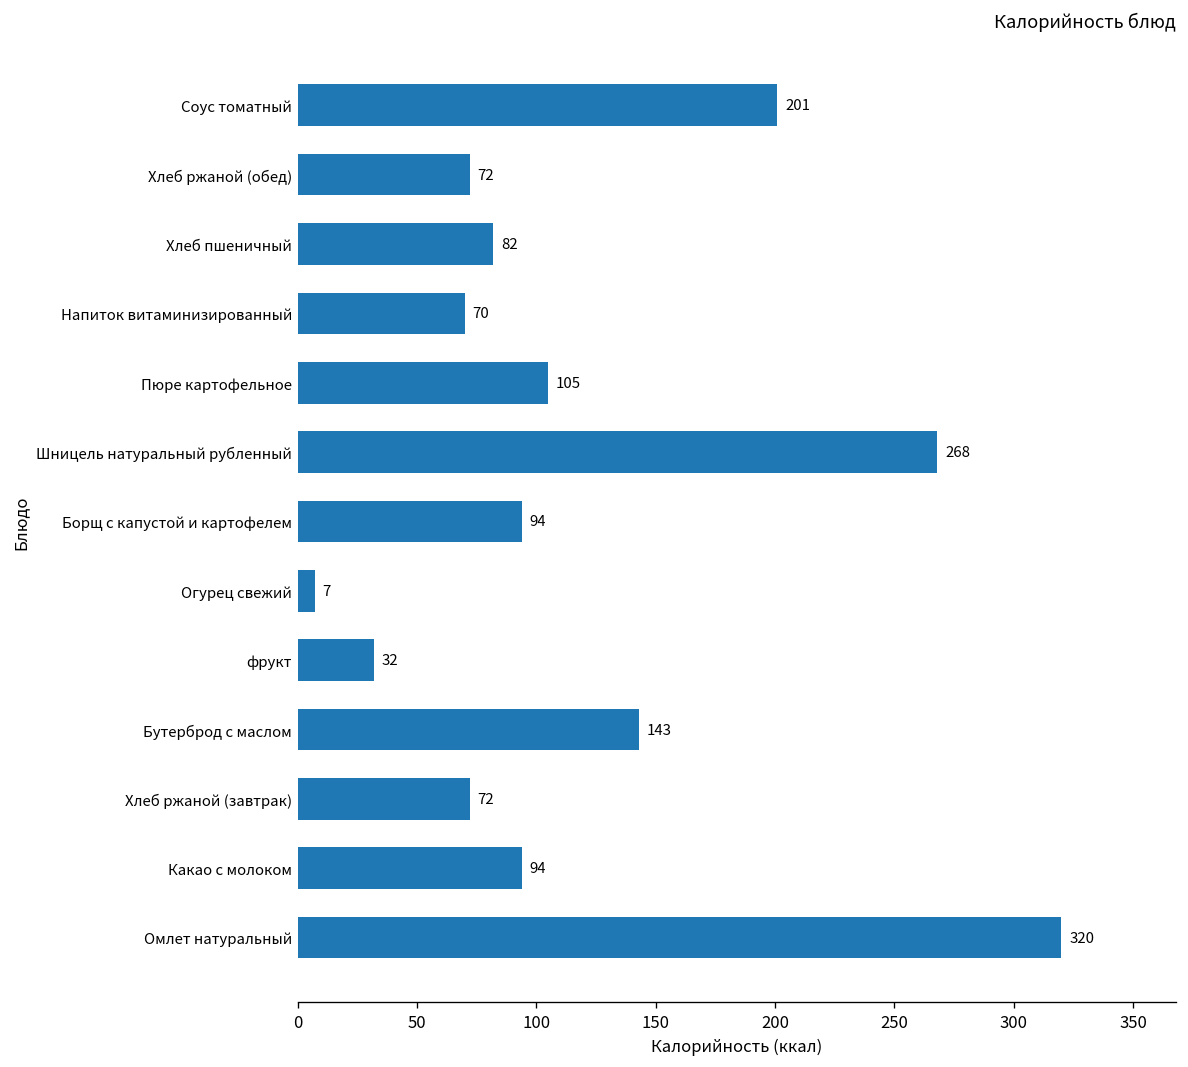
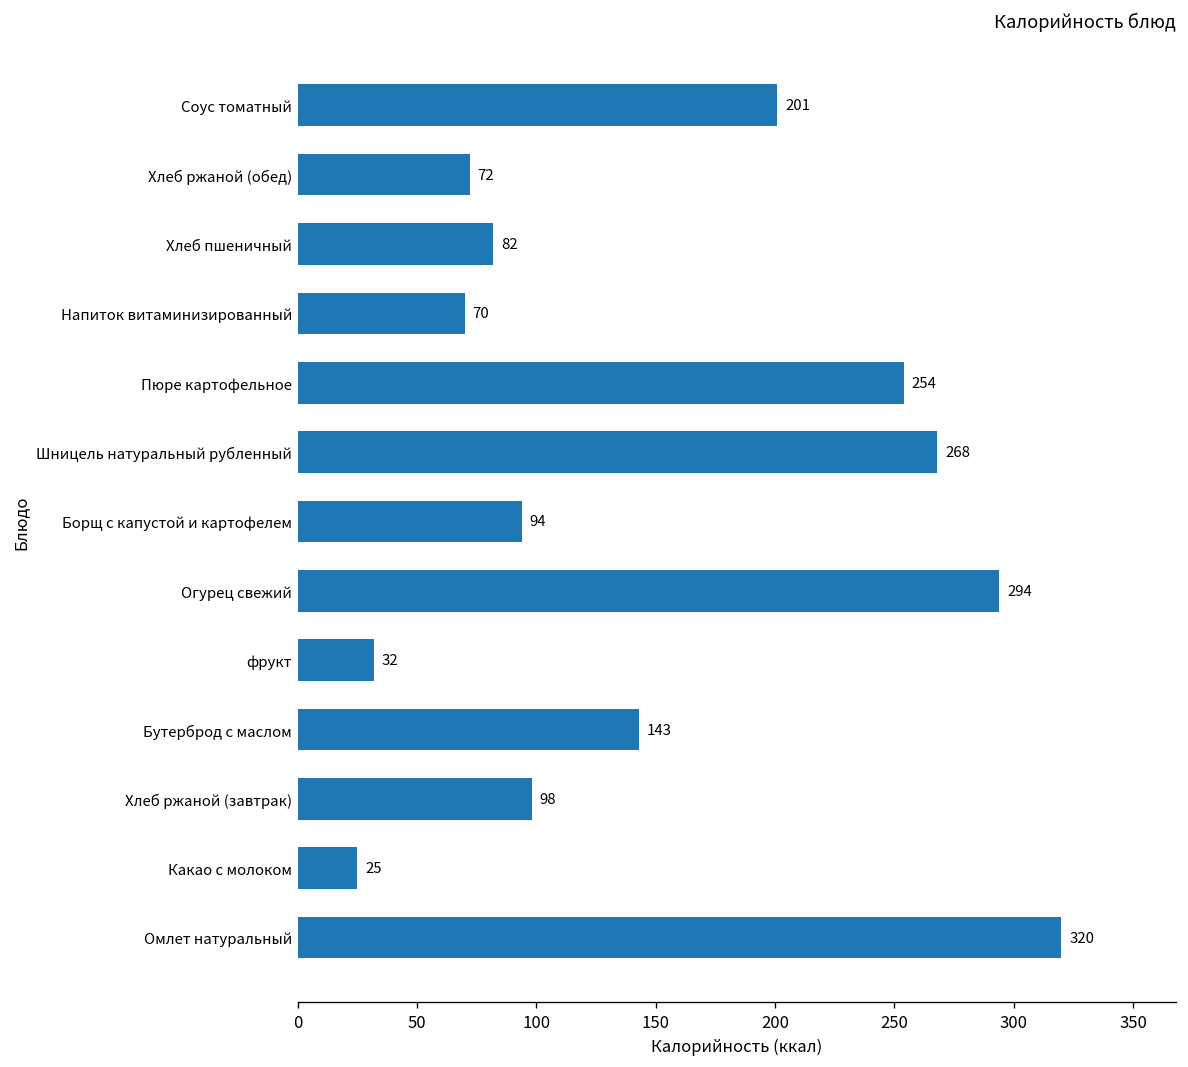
  {
    "Соус томатный": 201,
    "Хлеб ржаной (обед)": 72,
    "Хлеб пшеничный": 82,
    "Напиток витаминизированный": 70,
-   "Пюре картофельное": 105,
+   "Пюре картофельное": 254,
    "Шницель натуральный рубленный": 268,
    "Борщ с капустой и картофелем": 94,
-   "Огурец свежий": 7,
+   "Огурец свежий": 294,
    "фрукт": 32,
    "Бутерброд с маслом": 143,
-   "Хлеб ржаной (завтрак)": 72,
-   "Какао с молоком": 94,
+   "Хлеб ржаной (завтрак)": 98,
+   "Какао с молоком": 25,
    "Омлет натуральный": 320
  }
